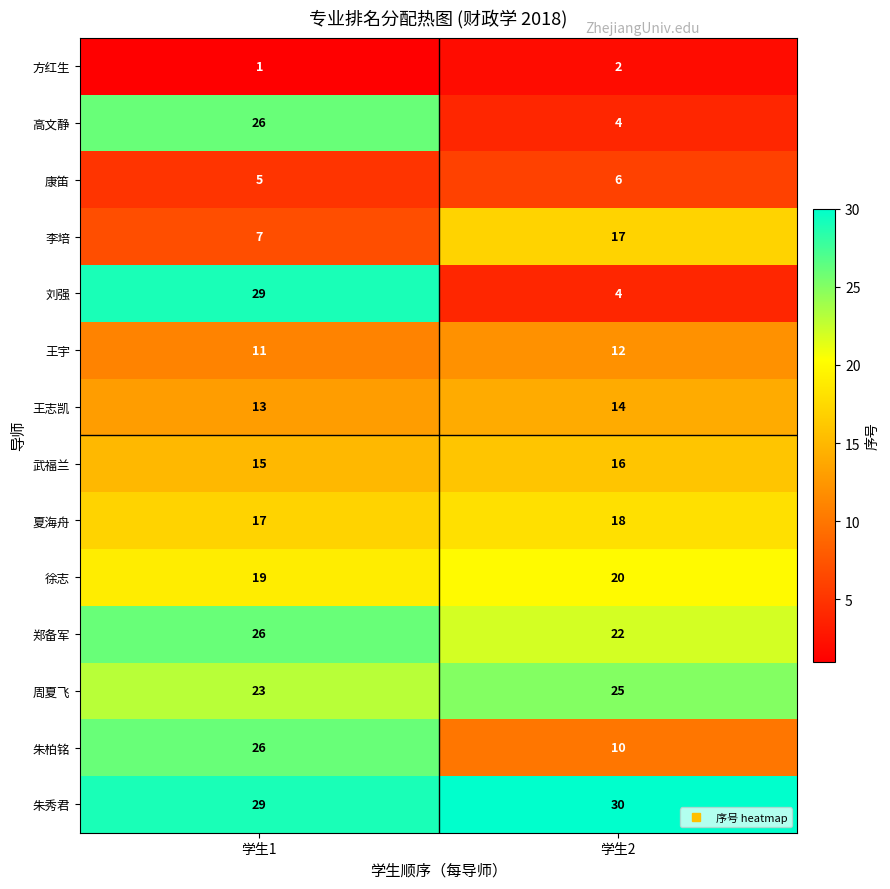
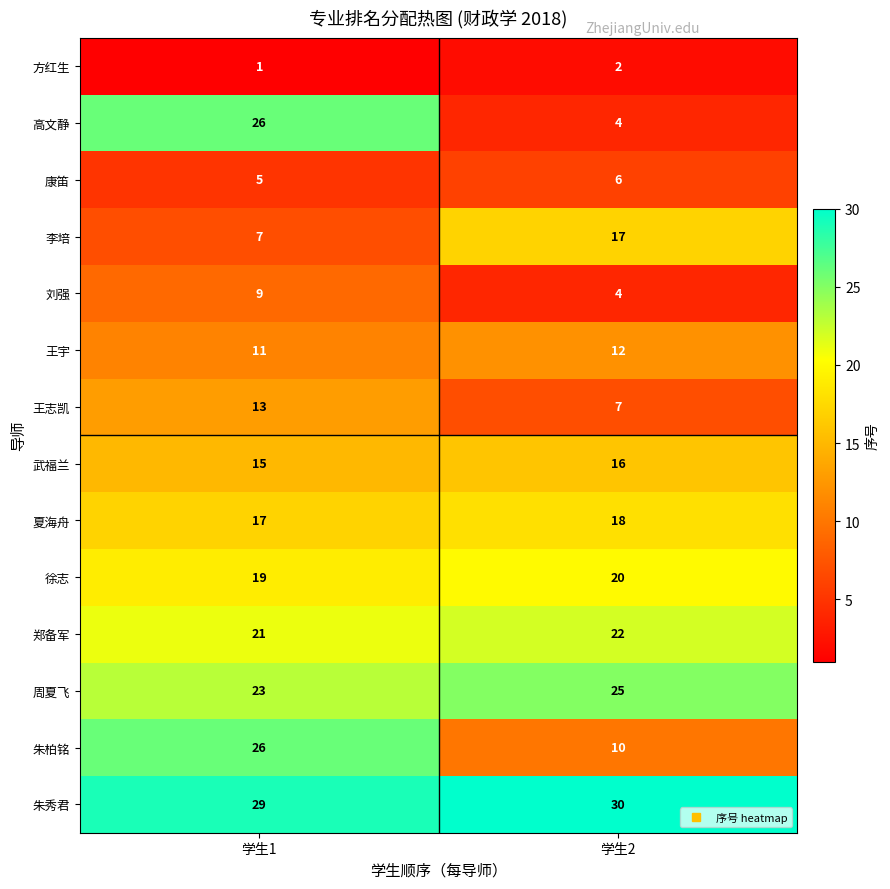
  {
    "方红生": {
      "学生1": 1,
      "学生2": 2
    },
    "高文静": {
      "学生1": 26,
      "学生2": 4
    },
    "康笛": {
      "学生1": 5,
      "学生2": 6
    },
    "李培": {
      "学生1": 7,
      "学生2": 17
    },
    "刘强": {
-     "学生1": 29,
+     "学生1": 9,
      "学生2": 4
    },
    "王宇": {
      "学生1": 11,
      "学生2": 12
    },
    "王志凯": {
      "学生1": 13,
-     "学生2": 14
+     "学生2": 7
    },
    "武福兰": {
      "学生1": 15,
      "学生2": 16
    },
    "夏海舟": {
      "学生1": 17,
      "学生2": 18
    },
    "徐志": {
      "学生1": 19,
      "学生2": 20
    },
    "郑备军": {
-     "学生1": 26,
+     "学生1": 21,
      "学生2": 22
    },
    "周夏飞": {
      "学生1": 23,
      "学生2": 25
    },
    "朱柏铭": {
      "学生1": 26,
      "学生2": 10
    },
    "朱秀君": {
      "学生1": 29,
      "学生2": 30
    }
  }
